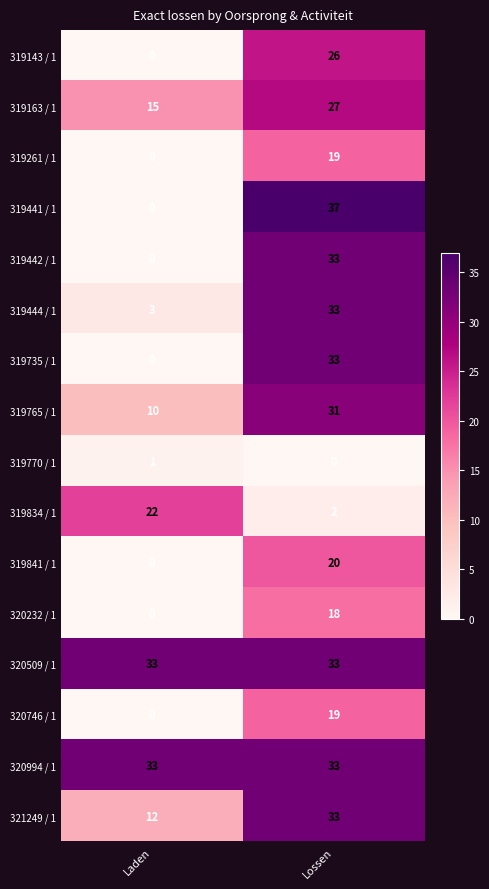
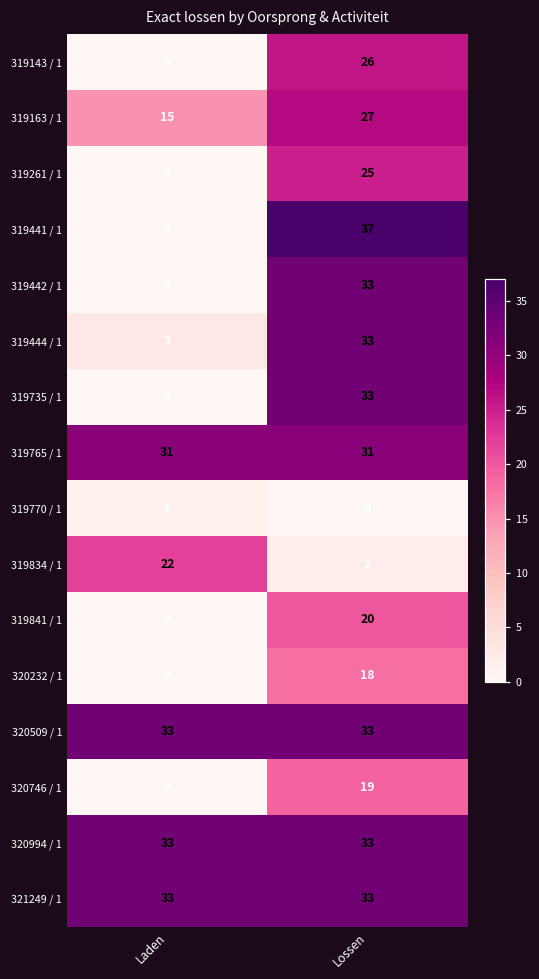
  {
    "319143 / 1": {
      "Lossen": 26
    },
    "319163 / 1": {
      "Laden": 15,
      "Lossen": 27
    },
    "319261 / 1": {
-     "Lossen": 19
+     "Lossen": 25
    },
    "319441 / 1": {
      "Lossen": 37
    },
    "319442 / 1": {
      "Lossen": 33
    },
    "319444 / 1": {
      "Lossen": 33
    },
    "319735 / 1": {
      "Lossen": 33
    },
    "319765 / 1": {
-     "Laden": 10,
+     "Laden": 31,
      "Lossen": 31
    },
    "319834 / 1": {
      "Laden": 22
    },
    "319841 / 1": {
      "Lossen": 20
    },
    "320232 / 1": {
      "Lossen": 18
    },
    "320509 / 1": {
      "Laden": 33,
      "Lossen": 33
    },
    "320746 / 1": {
      "Lossen": 19
    },
    "320994 / 1": {
      "Laden": 33,
      "Lossen": 33
    },
    "321249 / 1": {
-     "Laden": 12,
+     "Laden": 33,
      "Lossen": 33
    }
  }
